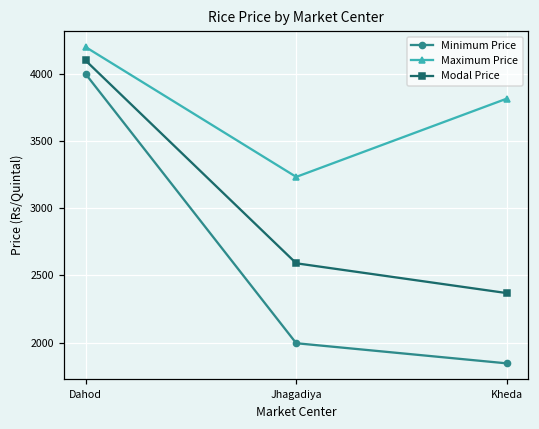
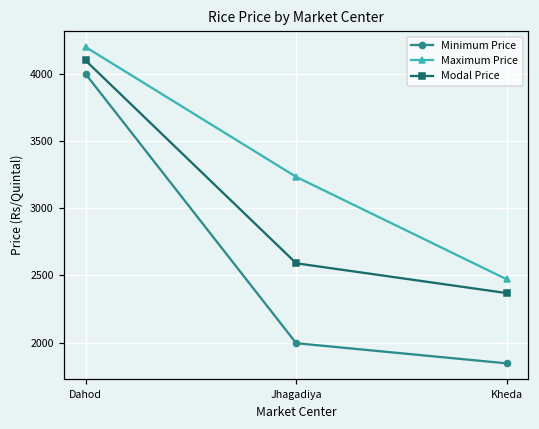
  {
    "Maximum Price": {
      "Dahod": 4200,
      "Jhagadiya": 3230,
-     "Kheda": 3820
+     "Kheda": 2470
    }
  }
